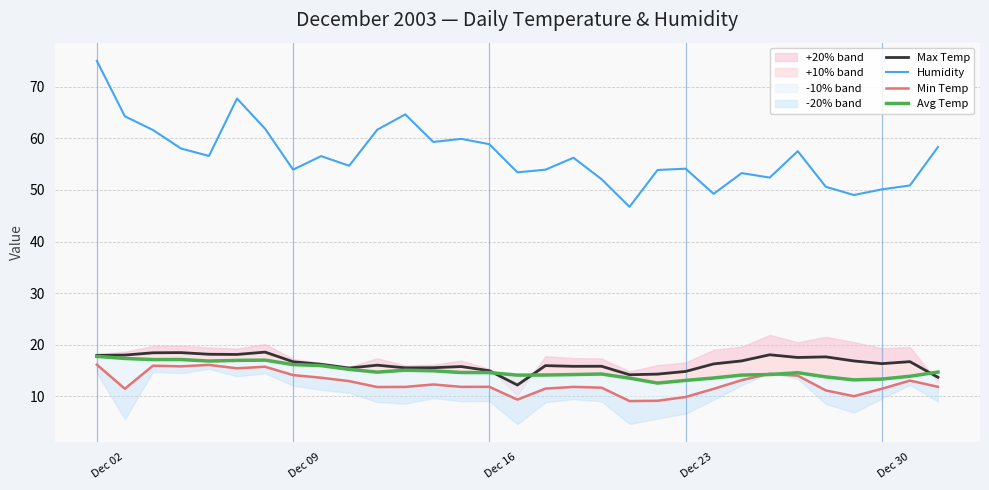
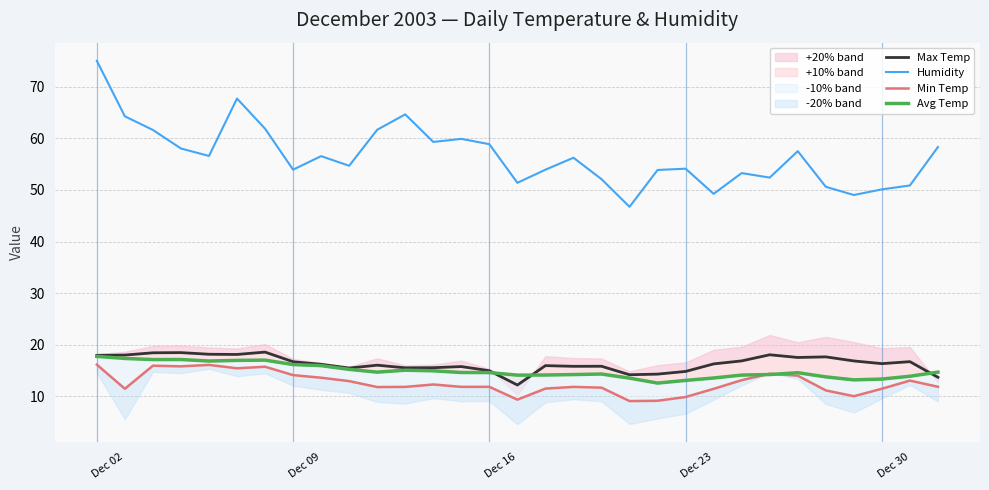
  {
    "Humidity": {
      "Dec 02": 64,
      "Dec 09": 57,
-     "Dec 16": 53,
+     "Dec 16": 51,
      "Dec 23": 49,
      "Dec 30": 51
    }
  }
